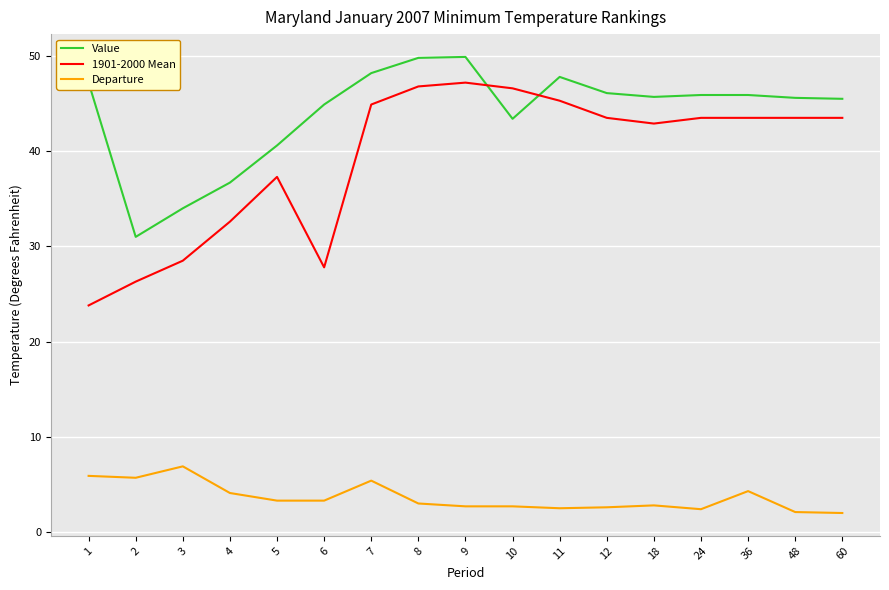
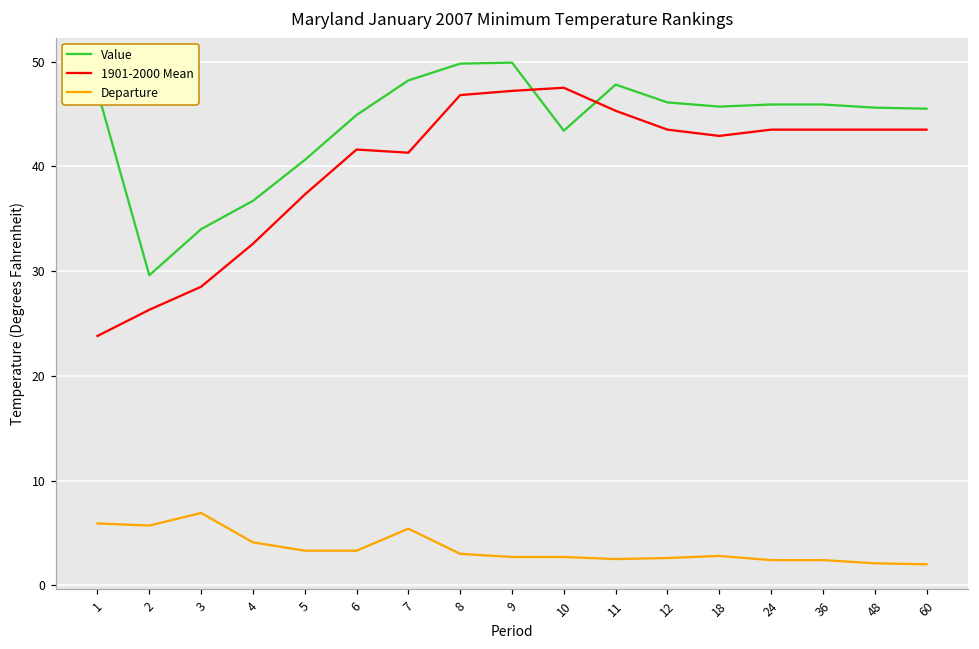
  {
    "Value": {
-     "2": 31,
+     "2": 30,
      "3": 34,
      "4": 37,
      "5": 41,
      "6": 45,
      "7": 48,
      "8": 50,
      "9": 50,
      "10": 43,
      "11": 48,
      "12": 46,
      "18": 46,
      "24": 46,
      "36": 46,
      "48": 46,
      "60": 46
    },
    "1901-2000 Mean": {
      "1": 24,
      "2": 26,
      "3": 29,
      "4": 33,
      "5": 37,
-     "6": 28,
-     "7": 45,
+     "6": 42,
+     "7": 41,
      "8": 47,
      "9": 47,
-     "10": 47,
+     "10": 48,
      "11": 45,
      "12": 44,
      "18": 43,
      "24": 44,
      "36": 44,
      "48": 44,
      "60": 44
    },
    "Departure": {
      "1": 6,
      "2": 6,
      "3": 7,
      "4": 4,
      "5": 3,
      "6": 3,
      "7": 5,
      "8": 3,
      "9": 3,
      "10": 3,
      "11": 3,
      "12": 3,
      "18": 3,
      "24": 2,
-     "36": 4,
+     "36": 2,
      "48": 2,
      "60": 2
    }
  }
